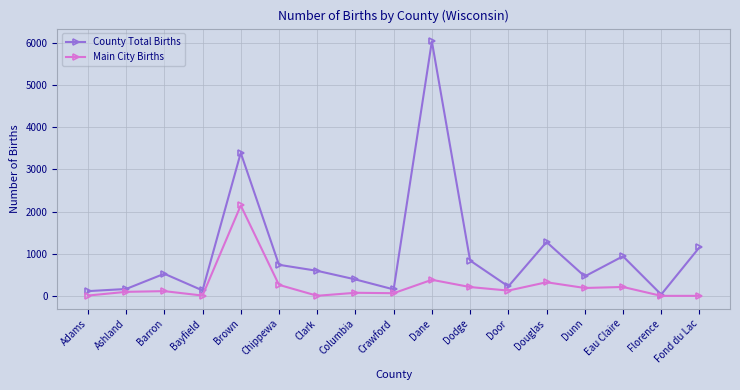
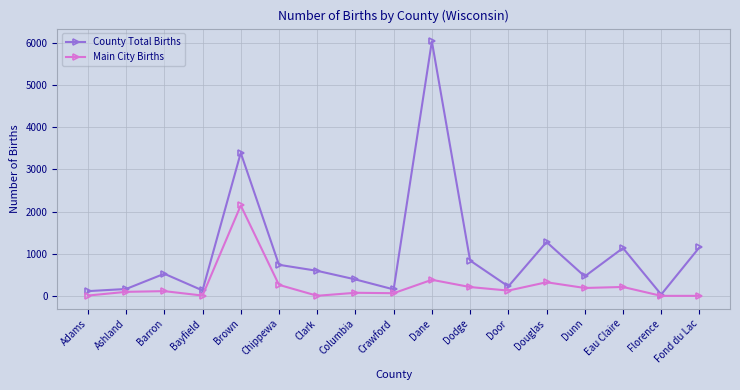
  {
    "County Total Births": {
      "Adams": 100,
      "Ashland": 200,
      "Barron": 500,
      "Bayfield": 100,
      "Brown": 3400,
      "Chippewa": 700,
      "Clark": 600,
      "Columbia": 400,
      "Crawford": 200,
      "Dane": 6000,
      "Dodge": 800,
      "Door": 200,
      "Douglas": 1300,
      "Dunn": 500,
-     "Eau Claire": 900,
+     "Eau Claire": 1100,
      "Fond du Lac": 1200
    },
    "Main City Births": {
      "Adams": 0,
      "Ashland": 100,
      "Barron": 100,
      "Bayfield": 0,
      "Brown": 2100,
      "Chippewa": 300,
      "Clark": 0,
      "Columbia": 100,
      "Crawford": 100,
      "Dane": 400,
      "Dodge": 200,
      "Door": 100,
      "Douglas": 300,
      "Dunn": 200,
      "Eau Claire": 200,
      "Fond du Lac": 0
    }
  }
